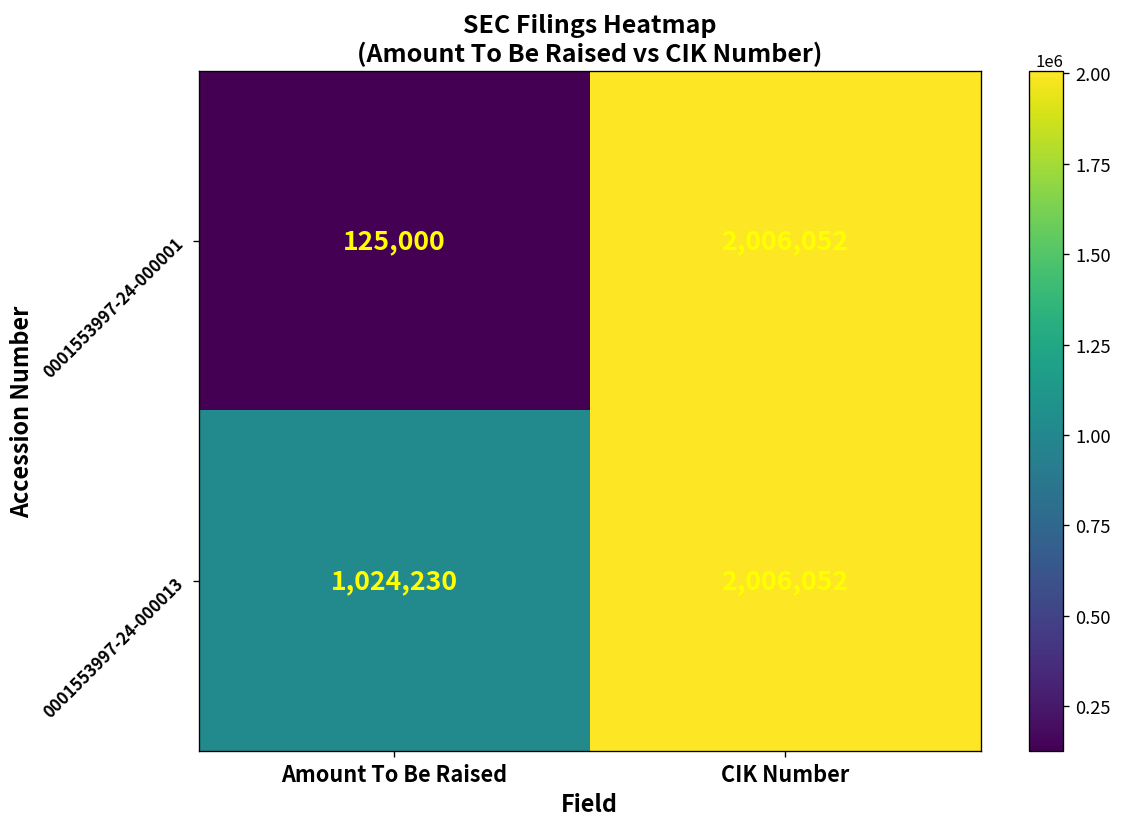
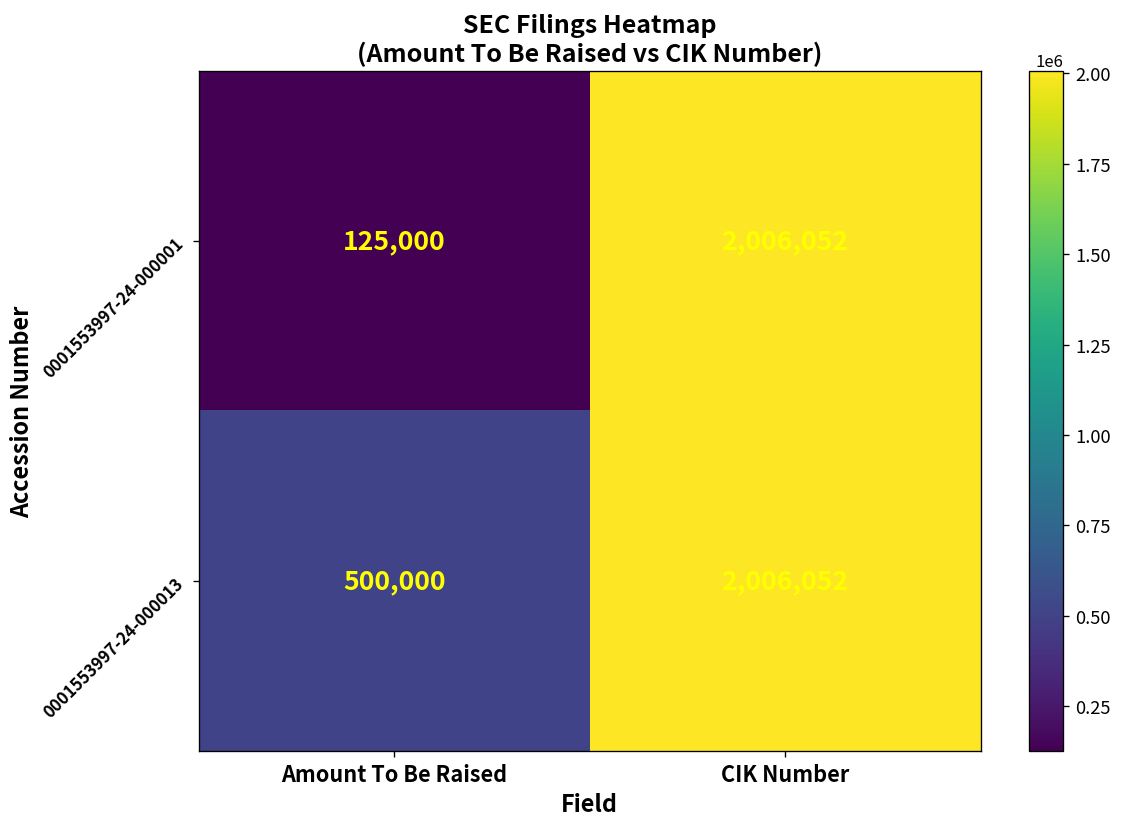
  {
    "0001553997-24-000001": {
      "Amount To Be Raised": "125,000"
    },
    "0001553997-24-000013": {
-     "Amount To Be Raised": "1,024,230"
+     "Amount To Be Raised": "500,000"
    }
  }
